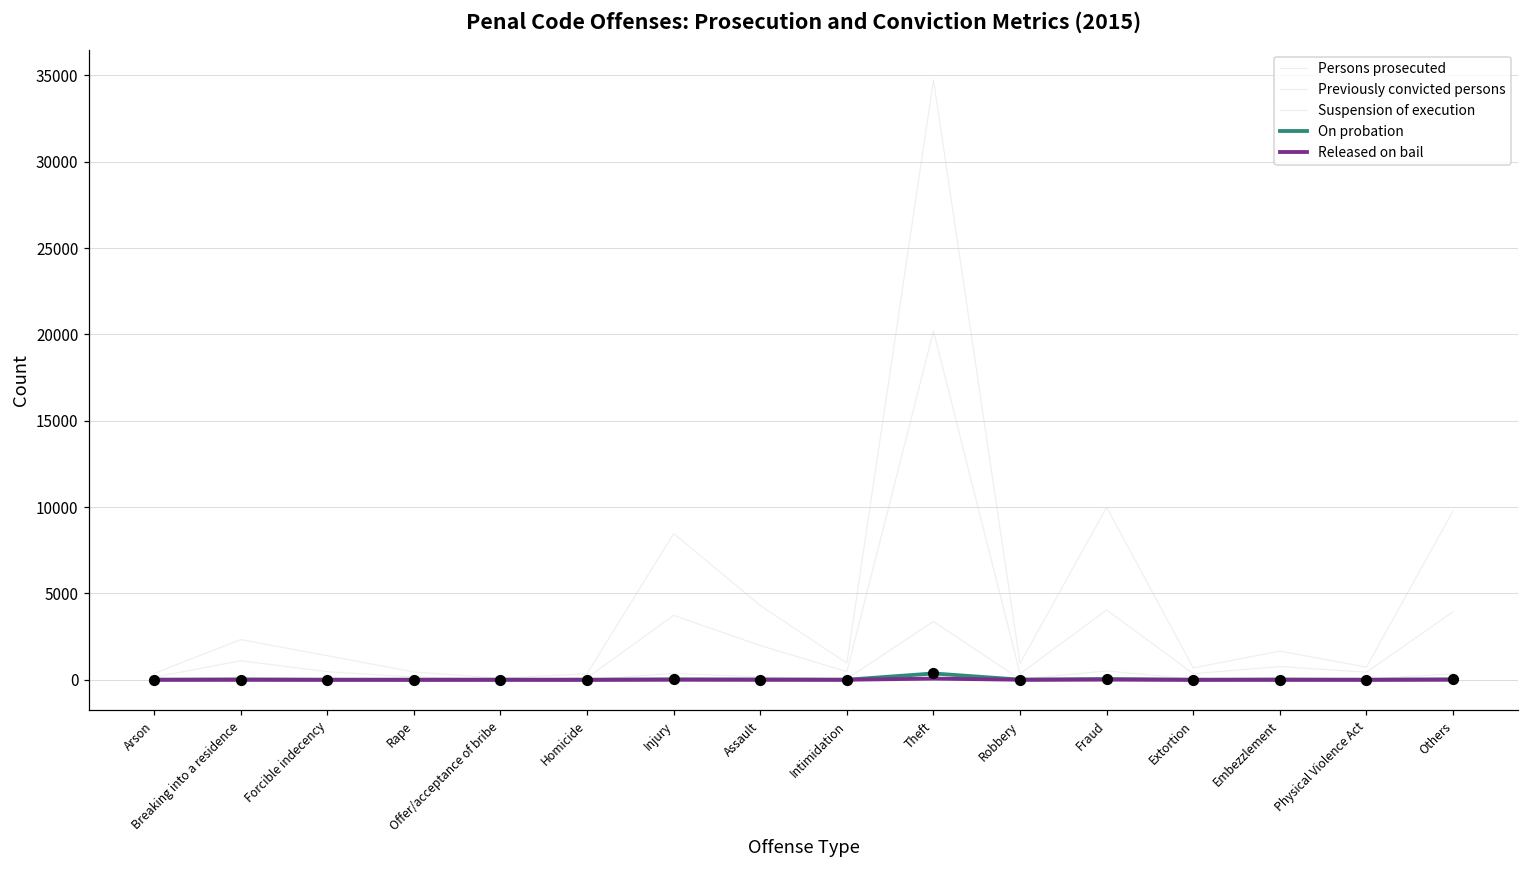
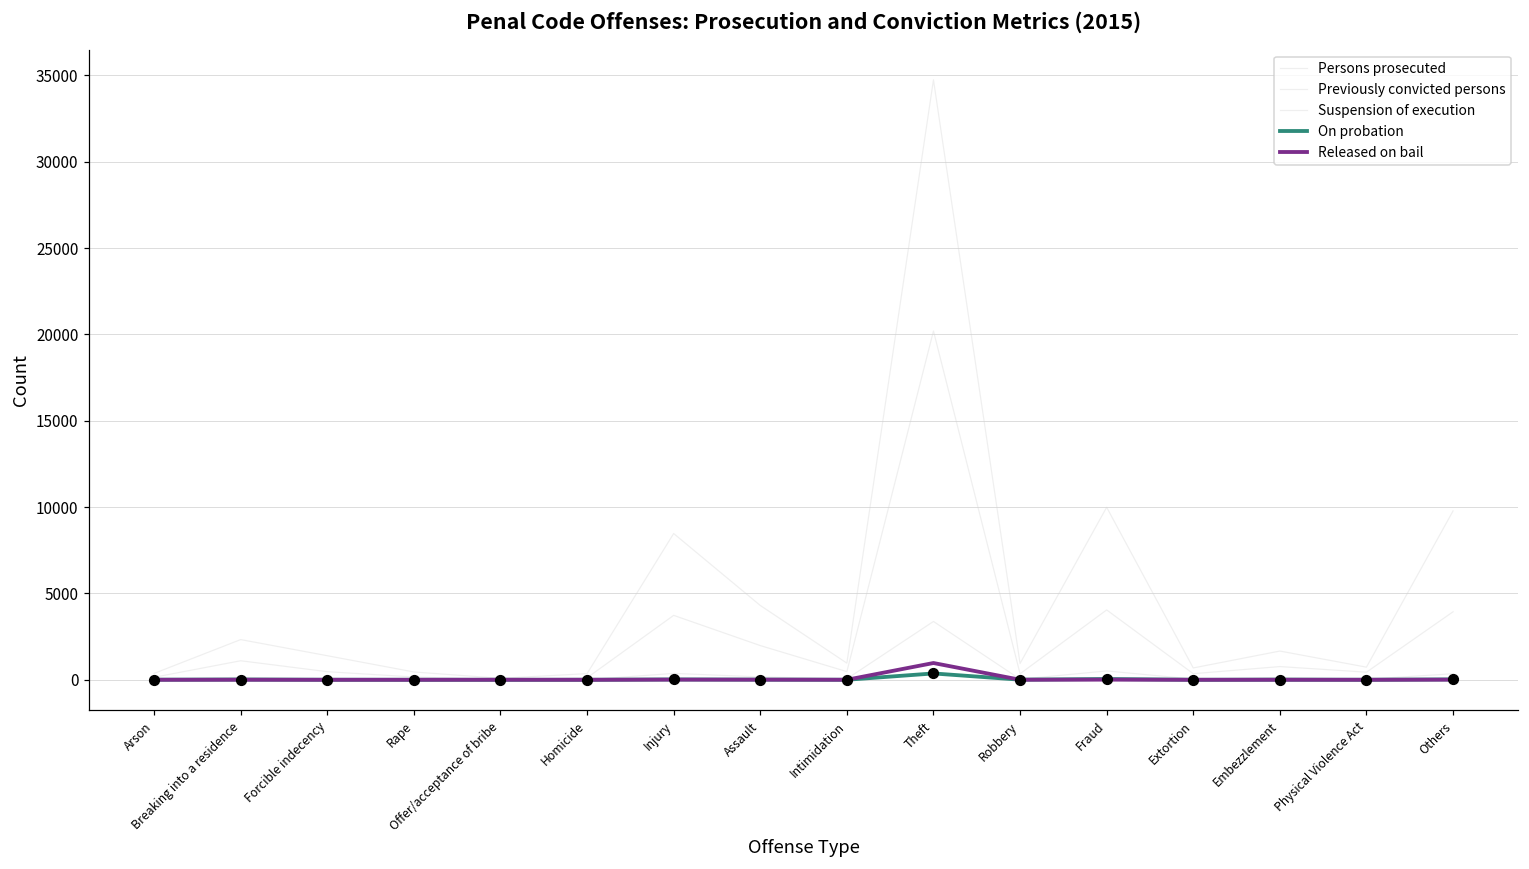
  {
    "On probation": {
      "Theft": 400
    },
    "Released on bail": {
-     "Theft": 100
+     "Theft": 1000
    }
  }
